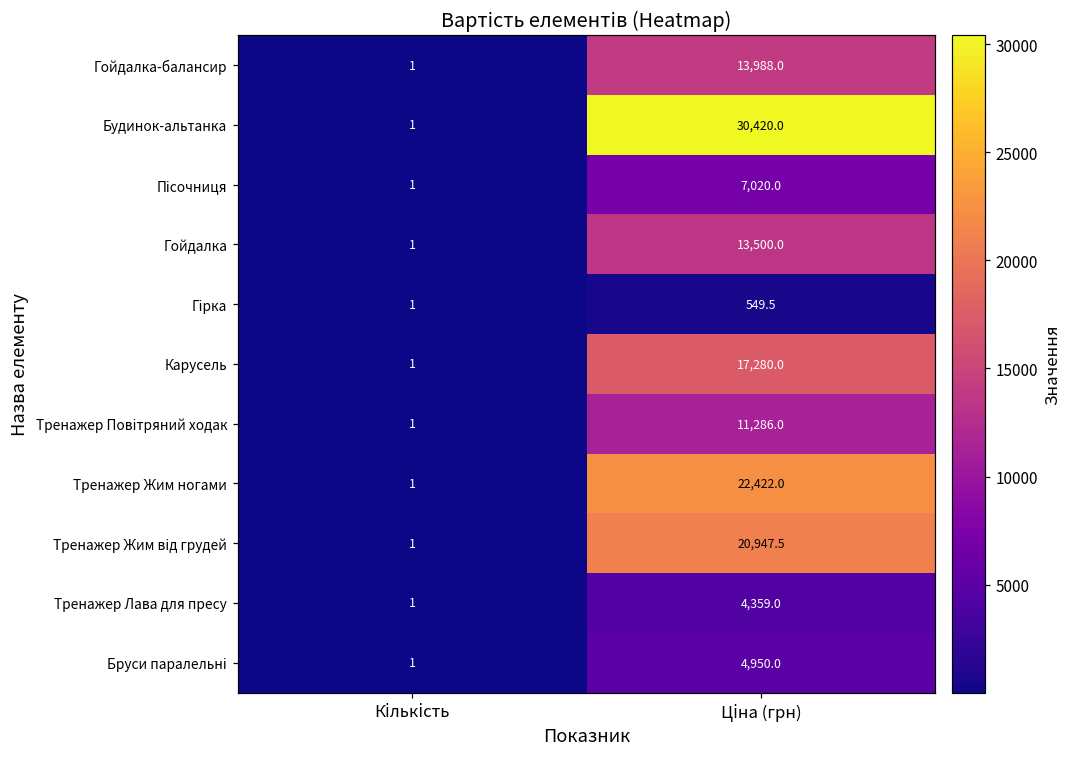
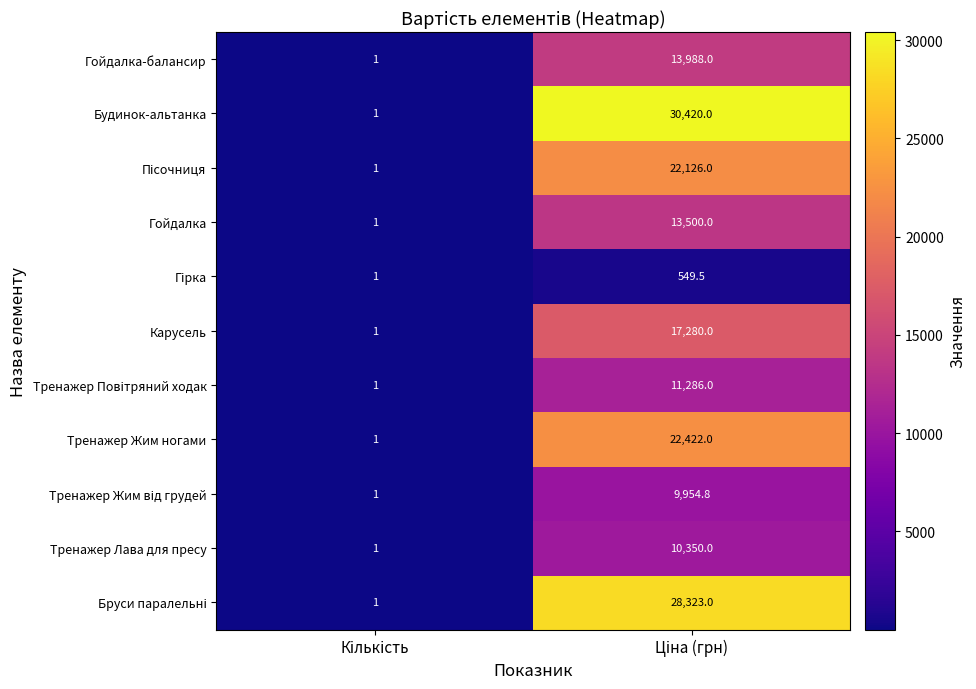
  {
    "Гойдалка-балансир": {
      "Кількість": "1",
      "Ціна (грн)": "13,988.0"
    },
    "Будинок-альтанка": {
      "Кількість": "1",
      "Ціна (грн)": "30,420.0"
    },
    "Пісочниця": {
      "Кількість": "1",
-     "Ціна (грн)": "7,020.0"
+     "Ціна (грн)": "22,126.0"
    },
    "Гойдалка": {
      "Кількість": "1",
      "Ціна (грн)": "13,500.0"
    },
    "Гірка": {
      "Кількість": "1",
      "Ціна (грн)": "549.5"
    },
    "Карусель": {
      "Кількість": "1",
      "Ціна (грн)": "17,280.0"
    },
    "Тренажер Повітряний ходак": {
      "Кількість": "1",
      "Ціна (грн)": "11,286.0"
    },
    "Тренажер Жим ногами": {
      "Кількість": "1",
      "Ціна (грн)": "22,422.0"
    },
    "Тренажер Жим від грудей": {
      "Кількість": "1",
-     "Ціна (грн)": "20,947.5"
+     "Ціна (грн)": "9,954.8"
    },
    "Тренажер Лава для пресу": {
      "Кількість": "1",
-     "Ціна (грн)": "4,359.0"
+     "Ціна (грн)": "10,350.0"
    },
    "Бруси паралельні": {
      "Кількість": "1",
-     "Ціна (грн)": "4,950.0"
+     "Ціна (грн)": "28,323.0"
    }
  }
